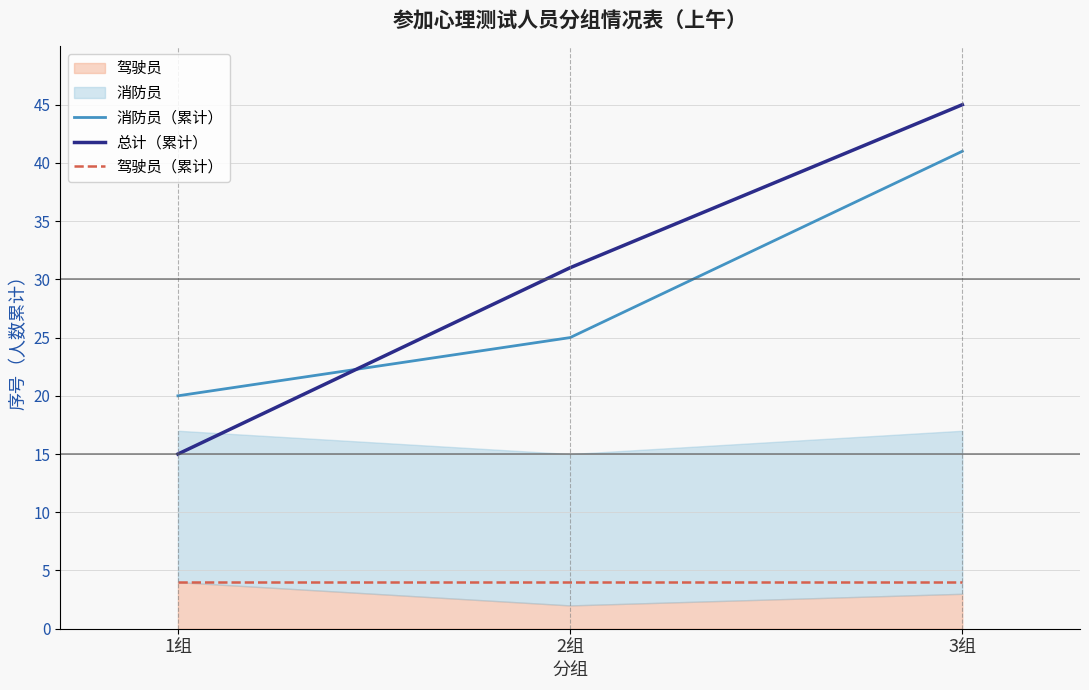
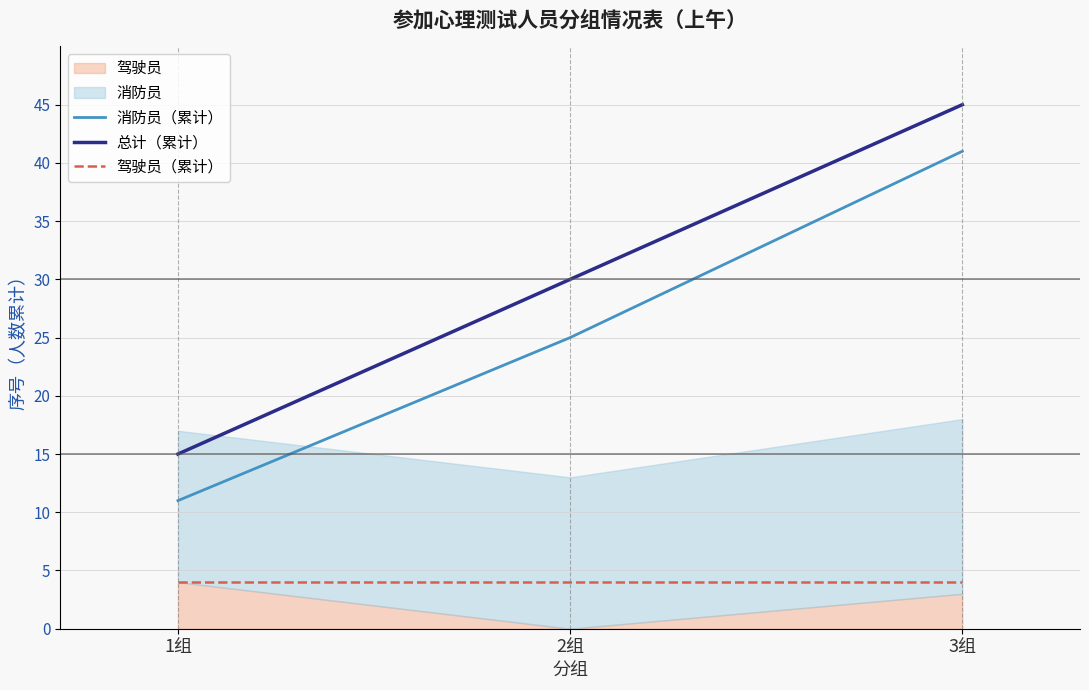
  {
    "消防员（累计）": {
-     "1组": 20,
+     "1组": 11,
      "2组": 25,
      "3组": 41
    },
    "驾驶员": {
-     "2组": 2,
+     "2组": 0,
      "3组": 3
    },
    "总计（累计）": {
      "1组": 15,
-     "2组": 31,
+     "2组": 30,
      "3组": 45
    },
    "消防员": {
-     "3组": 14
+     "3组": 15
    },
    "驾驶员（累计）": {
      "2组": 4,
      "3组": 4
    }
  }
